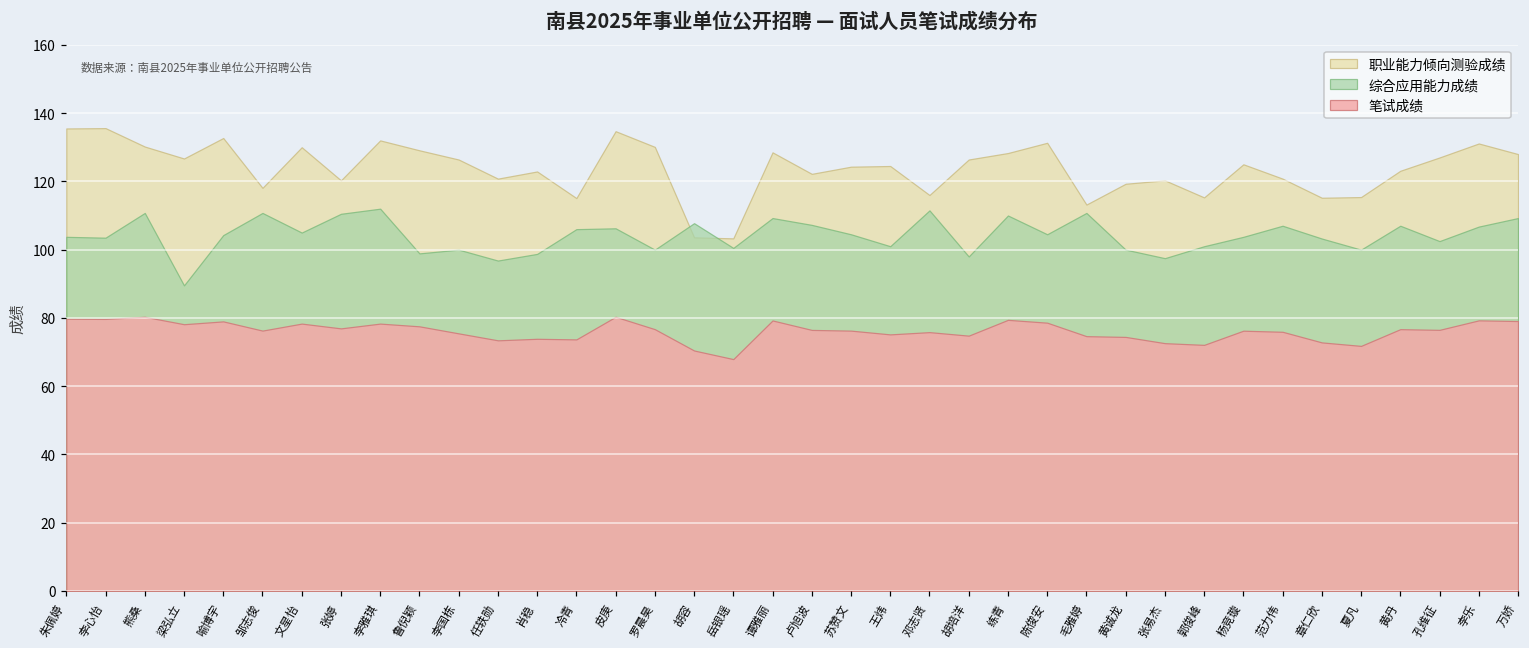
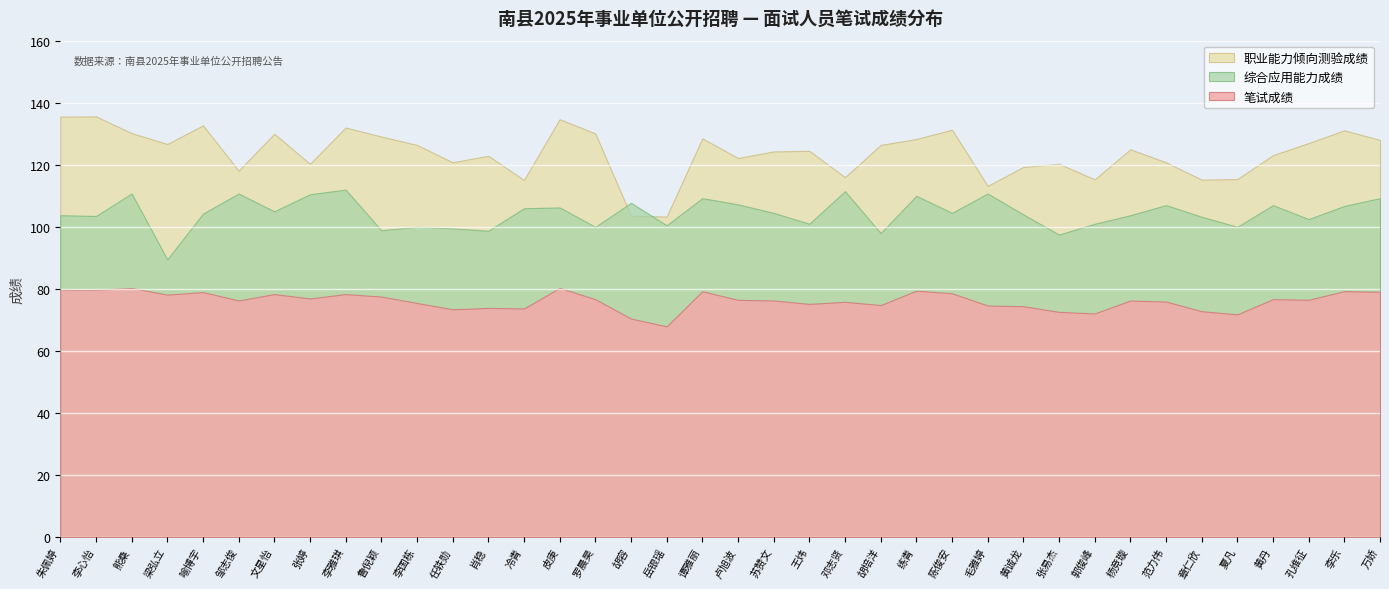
  {
    "综合应用能力成绩": {
      "朱佩婷": 104,
      "李心怡": 104,
      "熊桑": 111,
      "梁弘立": 90,
      "喻博宇": 104,
      "邹志俊": 111,
      "文星怡": 105,
      "张婷": 111,
      "李雅琪": 112,
      "鲁倪颖": 99,
      "李国栋": 100,
-     "任轶勋": 97,
+     "任轶勋": 100,
      "肖稳": 99,
      "冷青": 106,
      "皮庚": 106,
      "罗晨昊": 100,
      "胡容": 108,
      "岳银瑶": 101,
      "谭雅丽": 109,
      "卢旭波": 107,
      "苏赞文": 105,
      "王炜": 101,
      "邓志贤": 112,
      "胡培洋": 98,
      "练青": 110,
      "陈俊安": 105,
      "毛雅婷": 111,
-     "黄诚龙": 100,
+     "黄诚龙": 104,
      "张易杰": 98,
      "郭俊峰": 101,
      "杨竞璇": 104,
      "范力伟": 107,
      "章仁欣": 103,
      "夏凡": 100,
      "黄丹": 107,
      "孔维征": 103,
      "李乐": 107,
      "万娇": 109
    }
  }
